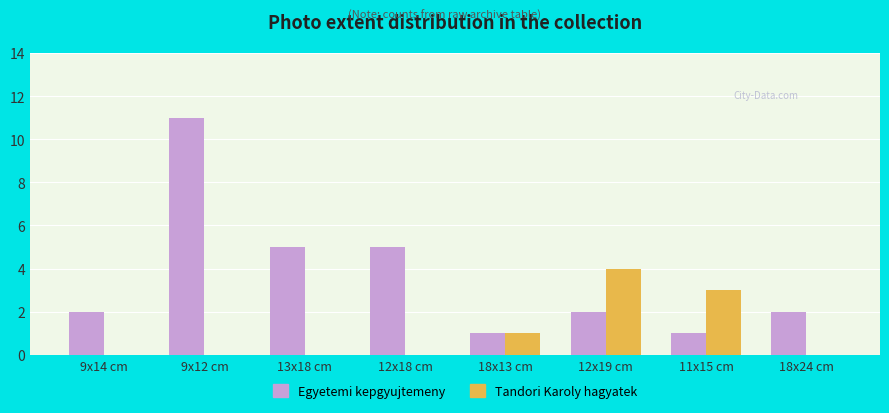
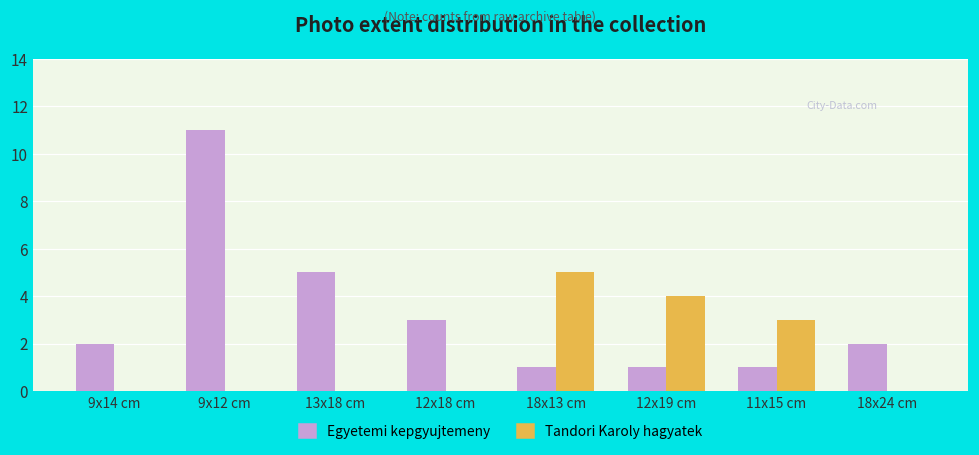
  {
    "Egyetemi kepgyujtemeny": {
      "9x14 cm": 2,
      "9x12 cm": 11,
      "13x18 cm": 5,
-     "12x18 cm": 5,
+     "12x18 cm": 3,
      "18x13 cm": 1,
-     "12x19 cm": 2,
+     "12x19 cm": 1,
      "11x15 cm": 1,
      "18x24 cm": 2
    },
    "Tandori Karoly hagyatek": {
      "9x14 cm": 0,
      "9x12 cm": 0,
      "13x18 cm": 0,
      "12x18 cm": 0,
-     "18x13 cm": 1,
+     "18x13 cm": 5,
      "12x19 cm": 4,
      "11x15 cm": 3,
      "18x24 cm": 0
    }
  }
